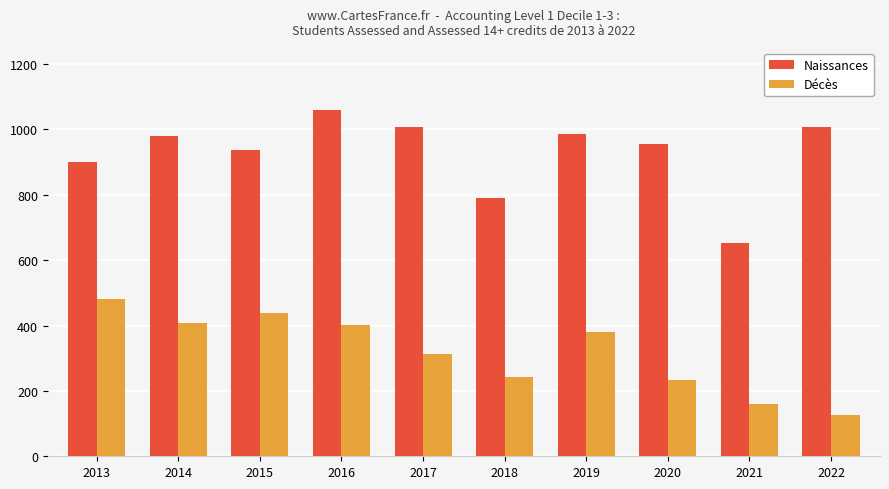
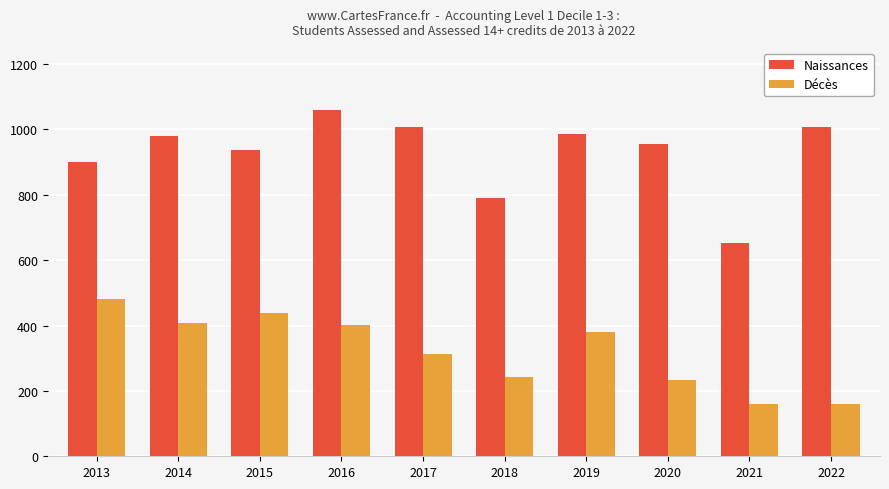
  {
    "Naissances": {
      "2013": 900,
      "2014": 980,
      "2015": 940,
      "2016": 1060,
      "2017": 1010,
      "2018": 790,
      "2019": 990,
      "2020": 960,
      "2021": 650,
      "2022": 1010
    },
    "Décès": {
      "2013": 480,
      "2014": 410,
      "2015": 440,
      "2016": 400,
      "2017": 310,
      "2018": 240,
      "2019": 380,
      "2020": 230,
      "2021": 160,
-     "2022": 130
+     "2022": 160
    }
  }
